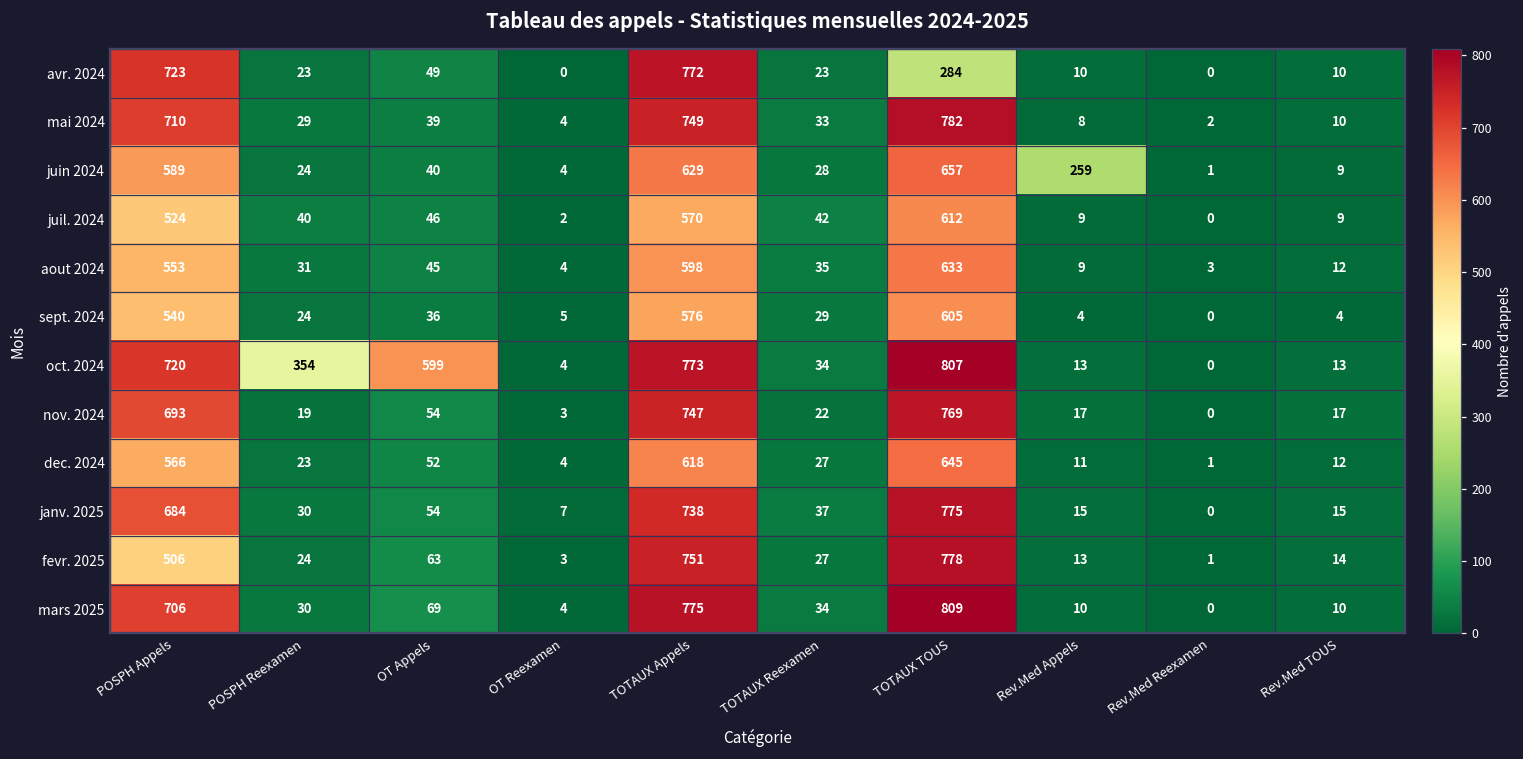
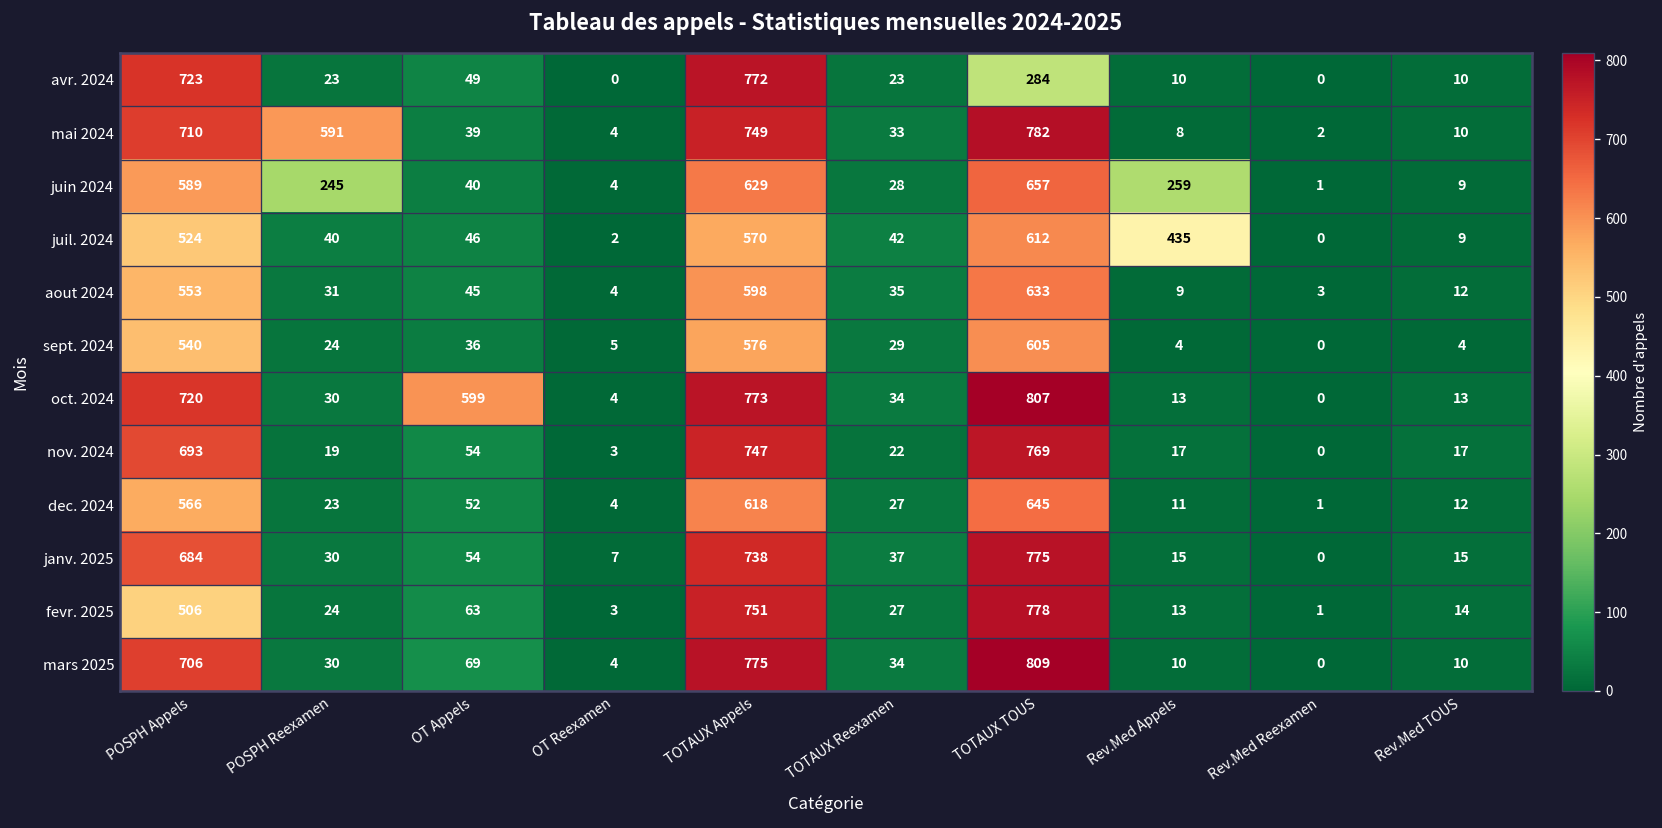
  {
    "avr. 2024": {
      "POSPH Appels": 723,
      "POSPH Reexamen": 23,
      "OT Appels": 49,
      "OT Reexamen": 0,
      "TOTAUX Appels": 772,
      "TOTAUX Reexamen": 23,
      "TOTAUX TOUS": 284,
      "Rev.Med Appels": 10,
      "Rev.Med Reexamen": 0,
      "Rev.Med TOUS": 10
    },
    "mai 2024": {
      "POSPH Appels": 710,
-     "POSPH Reexamen": 29,
+     "POSPH Reexamen": 591,
      "OT Appels": 39,
      "OT Reexamen": 4,
      "TOTAUX Appels": 749,
      "TOTAUX Reexamen": 33,
      "TOTAUX TOUS": 782,
      "Rev.Med Appels": 8,
      "Rev.Med Reexamen": 2,
      "Rev.Med TOUS": 10
    },
    "juin 2024": {
      "POSPH Appels": 589,
-     "POSPH Reexamen": 24,
+     "POSPH Reexamen": 245,
      "OT Appels": 40,
      "OT Reexamen": 4,
      "TOTAUX Appels": 629,
      "TOTAUX Reexamen": 28,
      "TOTAUX TOUS": 657,
      "Rev.Med Appels": 259,
      "Rev.Med Reexamen": 1,
      "Rev.Med TOUS": 9
    },
    "juil. 2024": {
      "POSPH Appels": 524,
      "POSPH Reexamen": 40,
      "OT Appels": 46,
      "OT Reexamen": 2,
      "TOTAUX Appels": 570,
      "TOTAUX Reexamen": 42,
      "TOTAUX TOUS": 612,
-     "Rev.Med Appels": 9,
+     "Rev.Med Appels": 435,
      "Rev.Med Reexamen": 0,
      "Rev.Med TOUS": 9
    },
    "aout 2024": {
      "POSPH Appels": 553,
      "POSPH Reexamen": 31,
      "OT Appels": 45,
      "OT Reexamen": 4,
      "TOTAUX Appels": 598,
      "TOTAUX Reexamen": 35,
      "TOTAUX TOUS": 633,
      "Rev.Med Appels": 9,
      "Rev.Med Reexamen": 3,
      "Rev.Med TOUS": 12
    },
    "sept. 2024": {
      "POSPH Appels": 540,
      "POSPH Reexamen": 24,
      "OT Appels": 36,
      "OT Reexamen": 5,
      "TOTAUX Appels": 576,
      "TOTAUX Reexamen": 29,
      "TOTAUX TOUS": 605,
      "Rev.Med Appels": 4,
      "Rev.Med Reexamen": 0,
      "Rev.Med TOUS": 4
    },
    "oct. 2024": {
      "POSPH Appels": 720,
-     "POSPH Reexamen": 354,
+     "POSPH Reexamen": 30,
      "OT Appels": 599,
      "OT Reexamen": 4,
      "TOTAUX Appels": 773,
      "TOTAUX Reexamen": 34,
      "TOTAUX TOUS": 807,
      "Rev.Med Appels": 13,
      "Rev.Med Reexamen": 0,
      "Rev.Med TOUS": 13
    },
    "nov. 2024": {
      "POSPH Appels": 693,
      "POSPH Reexamen": 19,
      "OT Appels": 54,
      "OT Reexamen": 3,
      "TOTAUX Appels": 747,
      "TOTAUX Reexamen": 22,
      "TOTAUX TOUS": 769,
      "Rev.Med Appels": 17,
      "Rev.Med Reexamen": 0,
      "Rev.Med TOUS": 17
    },
    "dec. 2024": {
      "POSPH Appels": 566,
      "POSPH Reexamen": 23,
      "OT Appels": 52,
      "OT Reexamen": 4,
      "TOTAUX Appels": 618,
      "TOTAUX Reexamen": 27,
      "TOTAUX TOUS": 645,
      "Rev.Med Appels": 11,
      "Rev.Med Reexamen": 1,
      "Rev.Med TOUS": 12
    },
    "janv. 2025": {
      "POSPH Appels": 684,
      "POSPH Reexamen": 30,
      "OT Appels": 54,
      "OT Reexamen": 7,
      "TOTAUX Appels": 738,
      "TOTAUX Reexamen": 37,
      "TOTAUX TOUS": 775,
      "Rev.Med Appels": 15,
      "Rev.Med Reexamen": 0,
      "Rev.Med TOUS": 15
    },
    "fevr. 2025": {
      "POSPH Appels": 506,
      "POSPH Reexamen": 24,
      "OT Appels": 63,
      "OT Reexamen": 3,
      "TOTAUX Appels": 751,
      "TOTAUX Reexamen": 27,
      "TOTAUX TOUS": 778,
      "Rev.Med Appels": 13,
      "Rev.Med Reexamen": 1,
      "Rev.Med TOUS": 14
    },
    "mars 2025": {
      "POSPH Appels": 706,
      "POSPH Reexamen": 30,
      "OT Appels": 69,
      "OT Reexamen": 4,
      "TOTAUX Appels": 775,
      "TOTAUX Reexamen": 34,
      "TOTAUX TOUS": 809,
      "Rev.Med Appels": 10,
      "Rev.Med Reexamen": 0,
      "Rev.Med TOUS": 10
    }
  }
